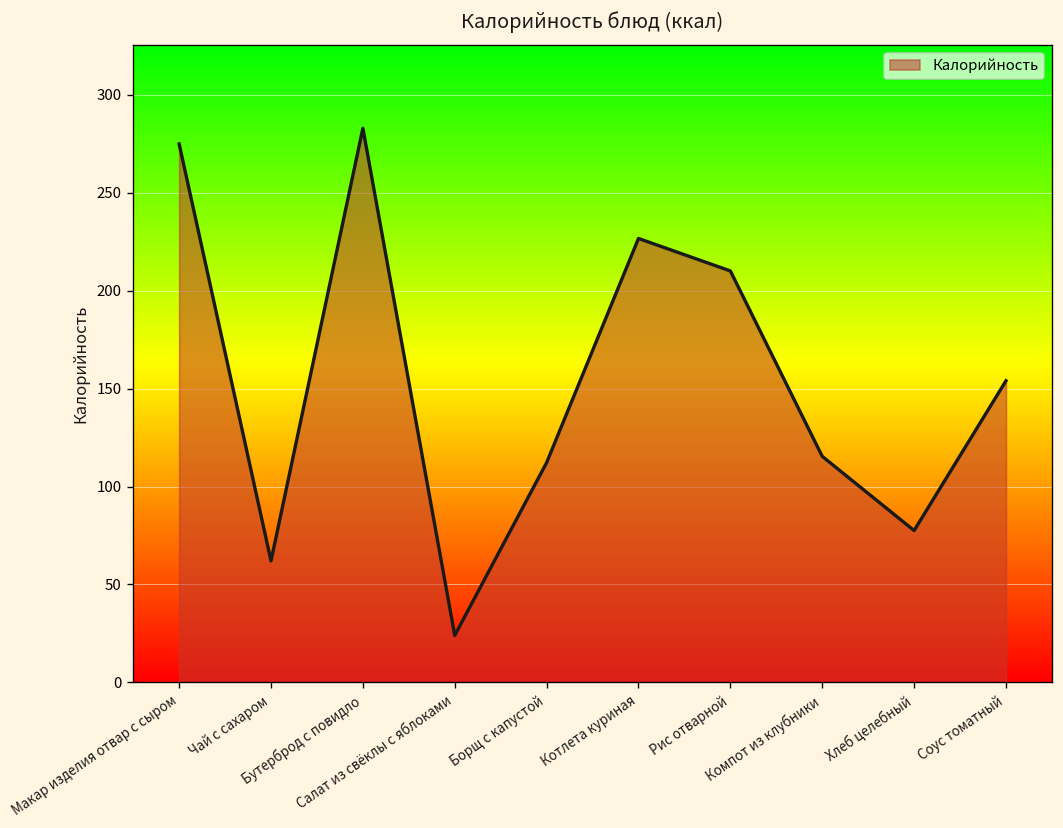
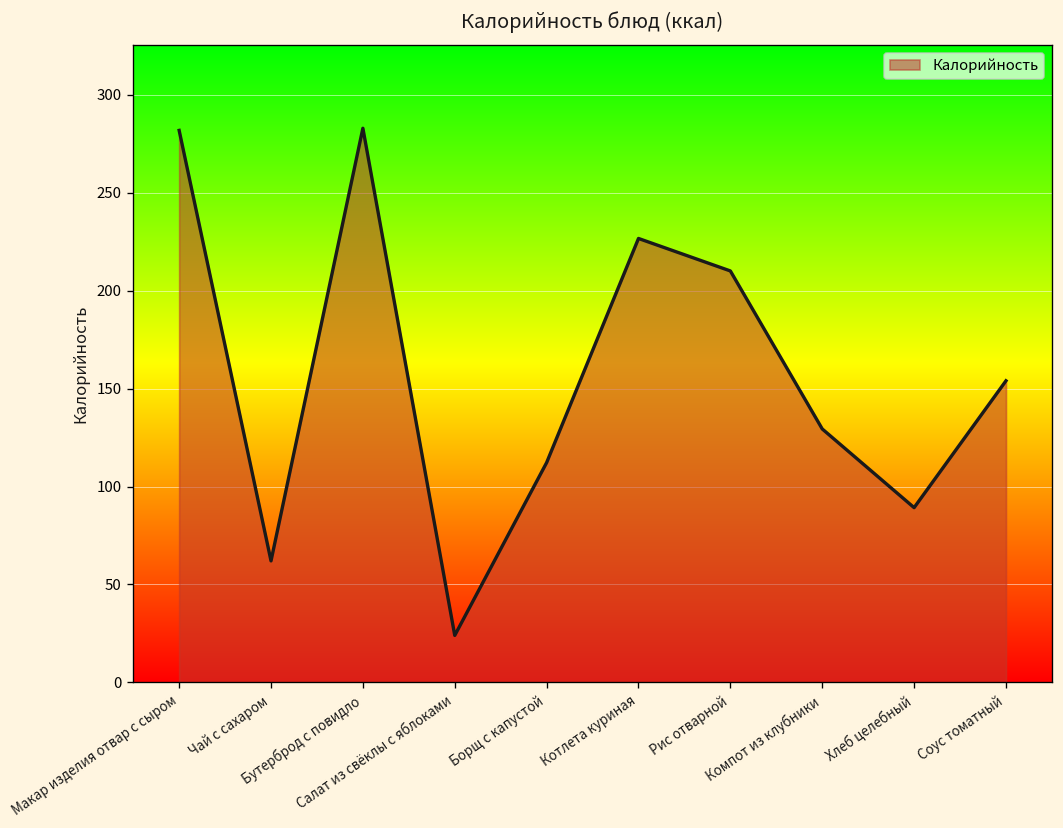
  {
-   "Макар изделия отвар с сыром": 275,
+   "Макар изделия отвар с сыром": 282,
    "Чай с сахаром": 62,
    "Бутерброд с повидло": 283,
    "Салат из свёклы с яблоками": 24,
    "Борщ с капустой": 112,
    "Котлета куриная": 227,
    "Рис отварной": 210,
-   "Компот из клубники": 115,
-   "Хлеб целебный": 78,
+   "Компот из клубники": 129,
+   "Хлеб целебный": 89,
    "Соус томатный": 154
  }
